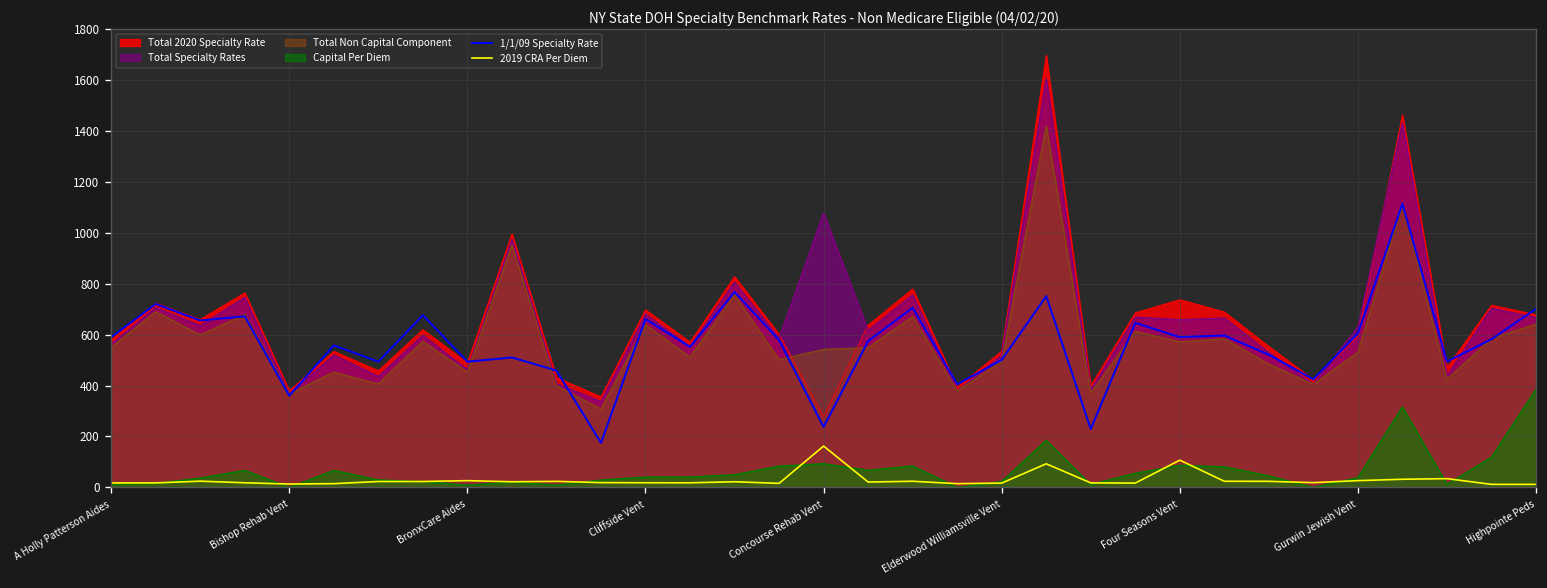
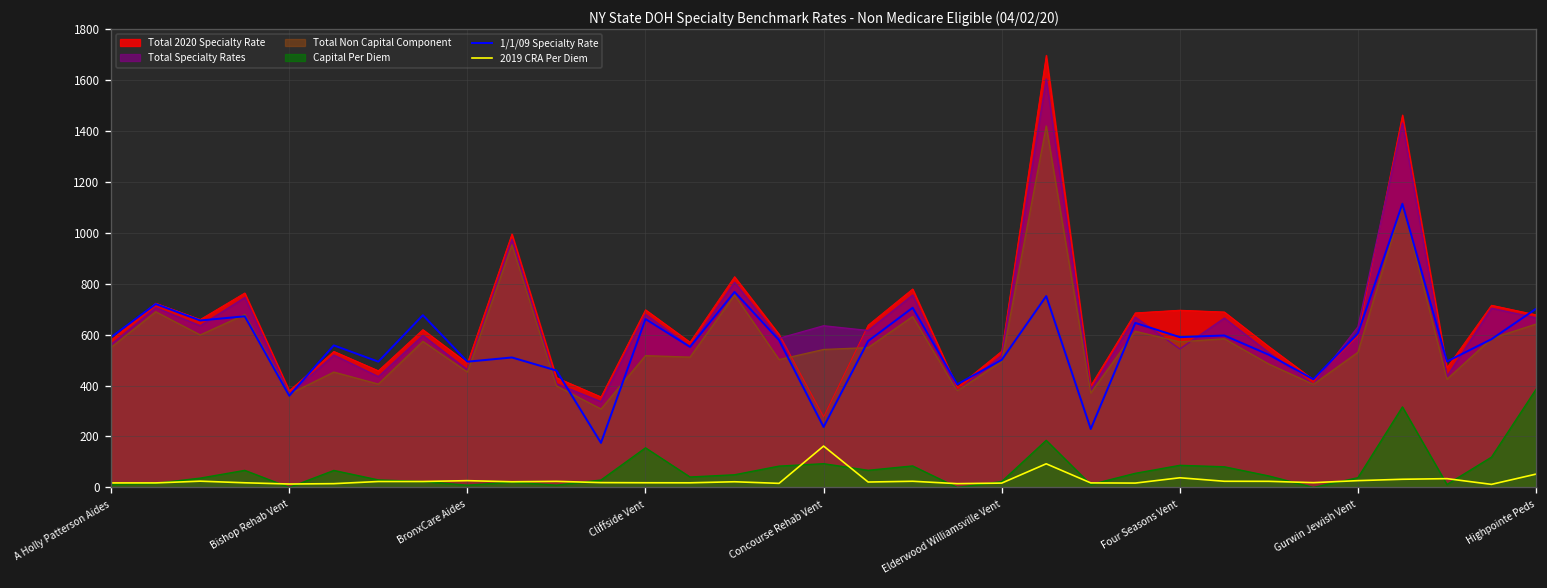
  {
    "Total 2020 Specialty Rate": {
      "Bishop Rehab Vent": 380,
      "Cliffside Vent": 700,
      "Concourse Rehab Vent": 280,
      "Elderwood Williamsville Vent": 540,
-     "Four Seasons Vent": 740
+     "Four Seasons Vent": 700
    },
    "Total Specialty Rates": {
      "Cliffside Vent": 680,
-     "Concourse Rehab Vent": 1080,
+     "Concourse Rehab Vent": 640,
      "Elderwood Williamsville Vent": 520,
-     "Four Seasons Vent": 660,
+     "Four Seasons Vent": 540,
      "Gurwin Jewish Vent": 630
    },
    "Total Non Capital Component": {
-     "Cliffside Vent": 640,
+     "Cliffside Vent": 520,
      "Concourse Rehab Vent": 540,
      "Four Seasons Vent": 570,
      "Gurwin Jewish Vent": 530,
      "Highpointe Peds": 640
    },
    "Capital Per Diem": {
      "Bishop Rehab Vent": 0,
      "BronxCare Aides": 10,
-     "Cliffside Vent": 40,
+     "Cliffside Vent": 160,
      "Concourse Rehab Vent": 90,
      "Four Seasons Vent": 90,
      "Highpointe Peds": 390
    },
    "1/1/09 Specialty Rate": {
      "Cliffside Vent": 660,
      "Concourse Rehab Vent": 240,
      "Four Seasons Vent": 590,
      "Highpointe Peds": 700
    },
    "2019 CRA Per Diem": {
      "Bishop Rehab Vent": 10,
      "BronxCare Aides": 30,
      "Cliffside Vent": 20,
      "Concourse Rehab Vent": 160,
-     "Four Seasons Vent": 110,
-     "Highpointe Peds": 10
+     "Four Seasons Vent": 40,
+     "Highpointe Peds": 50
    }
  }
